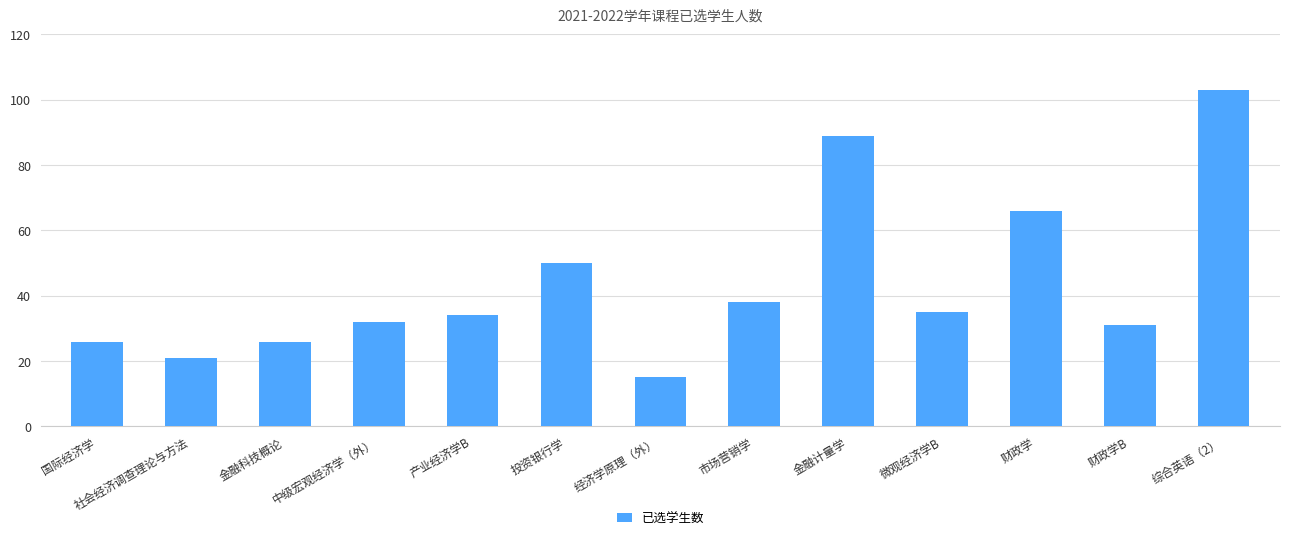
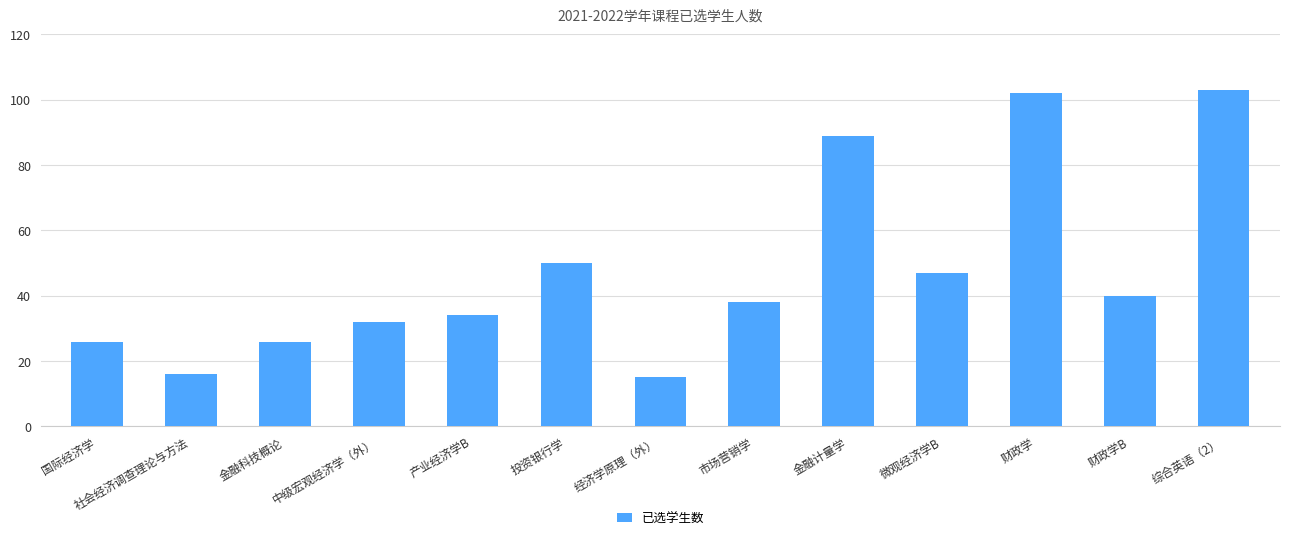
  {
    "国际经济学": 26,
-   "社会经济调查理论与方法": 21,
+   "社会经济调查理论与方法": 16,
    "金融科技概论": 26,
    "中级宏观经济学（外）": 32,
    "产业经济学B": 34,
    "投资银行学": 50,
    "经济学原理（外）": 15,
    "市场营销学": 38,
    "金融计量学": 89,
-   "微观经济学B": 35,
-   "财政学": 66,
-   "财政学B": 31,
+   "微观经济学B": 47,
+   "财政学": 102,
+   "财政学B": 40,
    "综合英语（2）": 103
  }
